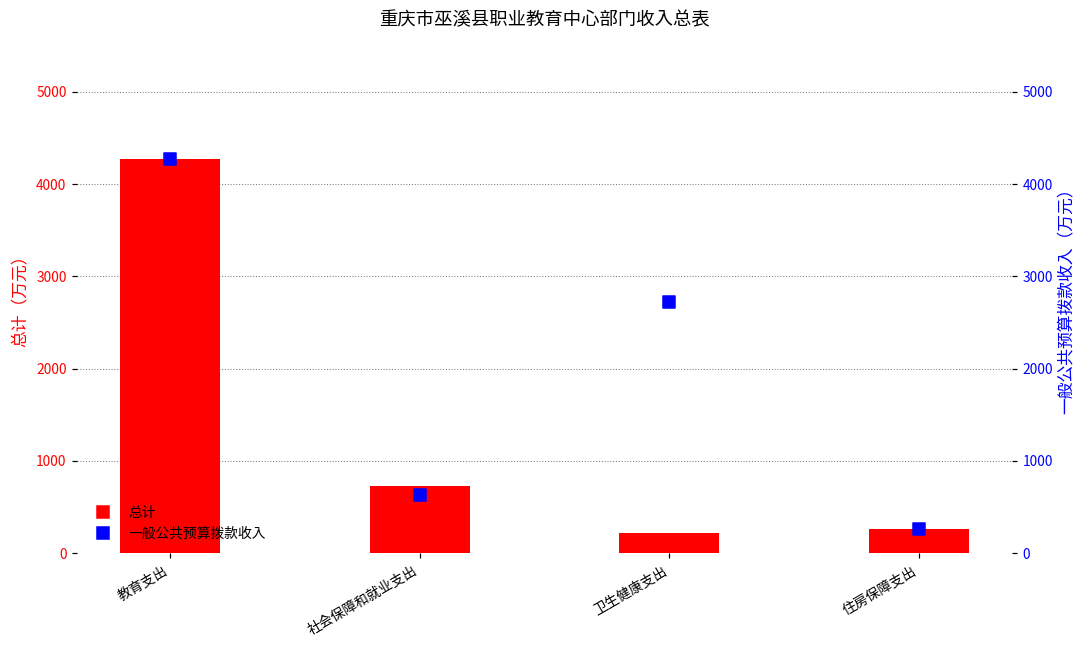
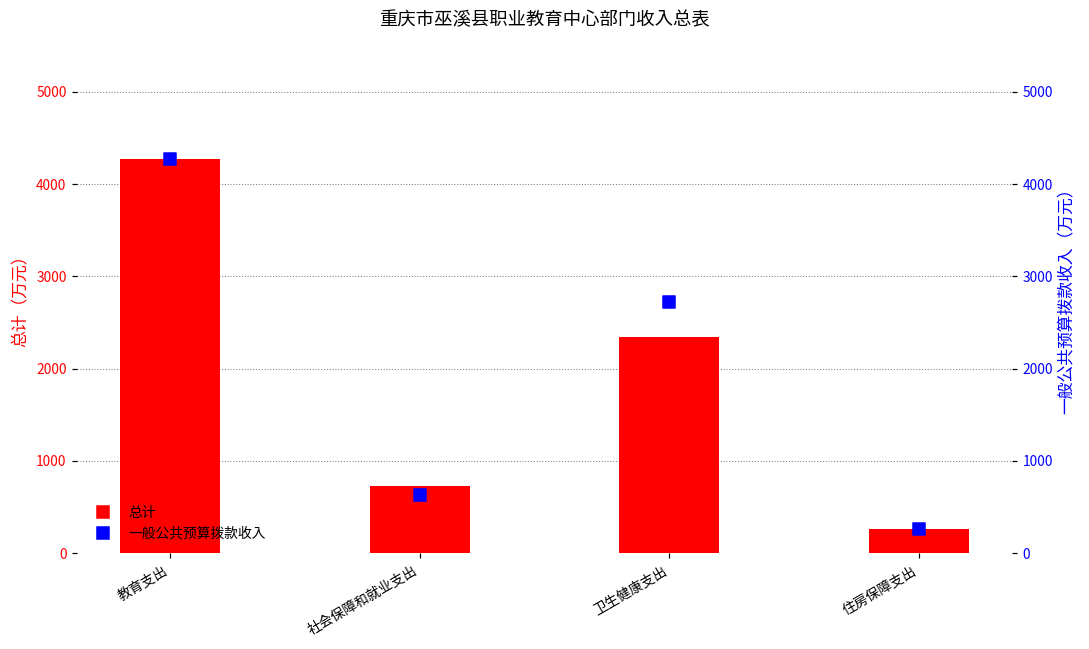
  {
    "总计": {
      "教育支出": 4300,
      "社会保障和就业支出": 700,
-     "卫生健康支出": 200,
+     "卫生健康支出": 2300,
      "住房保障支出": 300
    }
  }
